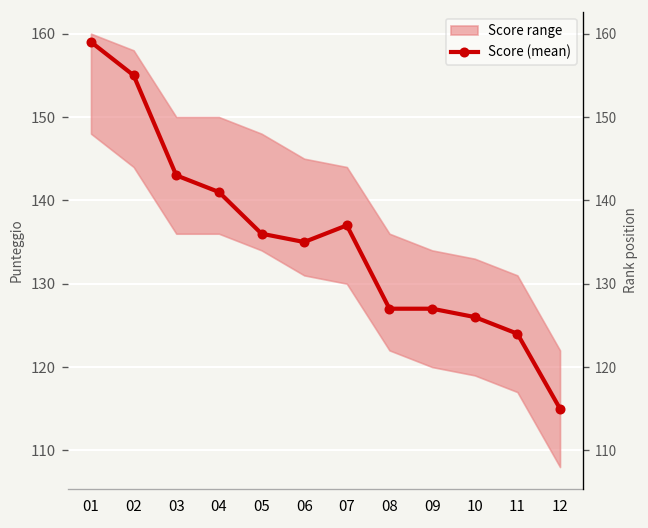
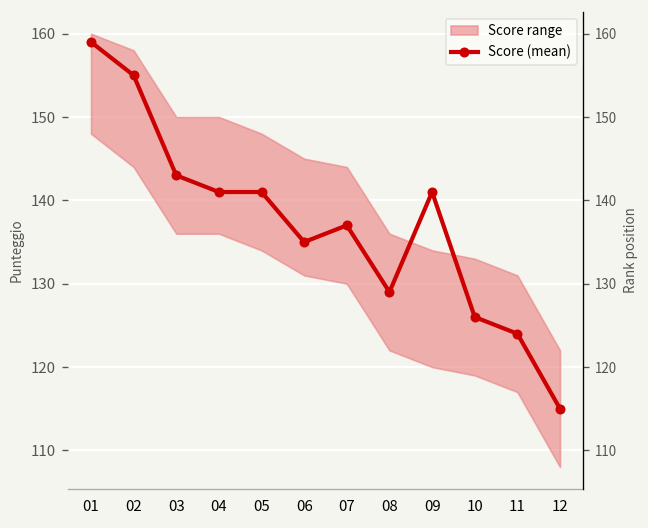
  {
    "Score (mean)": {
      "01": 159,
      "02": 155,
      "03": 143,
      "04": 141,
-     "05": 136,
+     "05": 141,
      "06": 135,
      "07": 137,
-     "08": 127,
-     "09": 127,
+     "08": 129,
+     "09": 141,
      "10": 126,
      "11": 124,
      "12": 115
    }
  }
